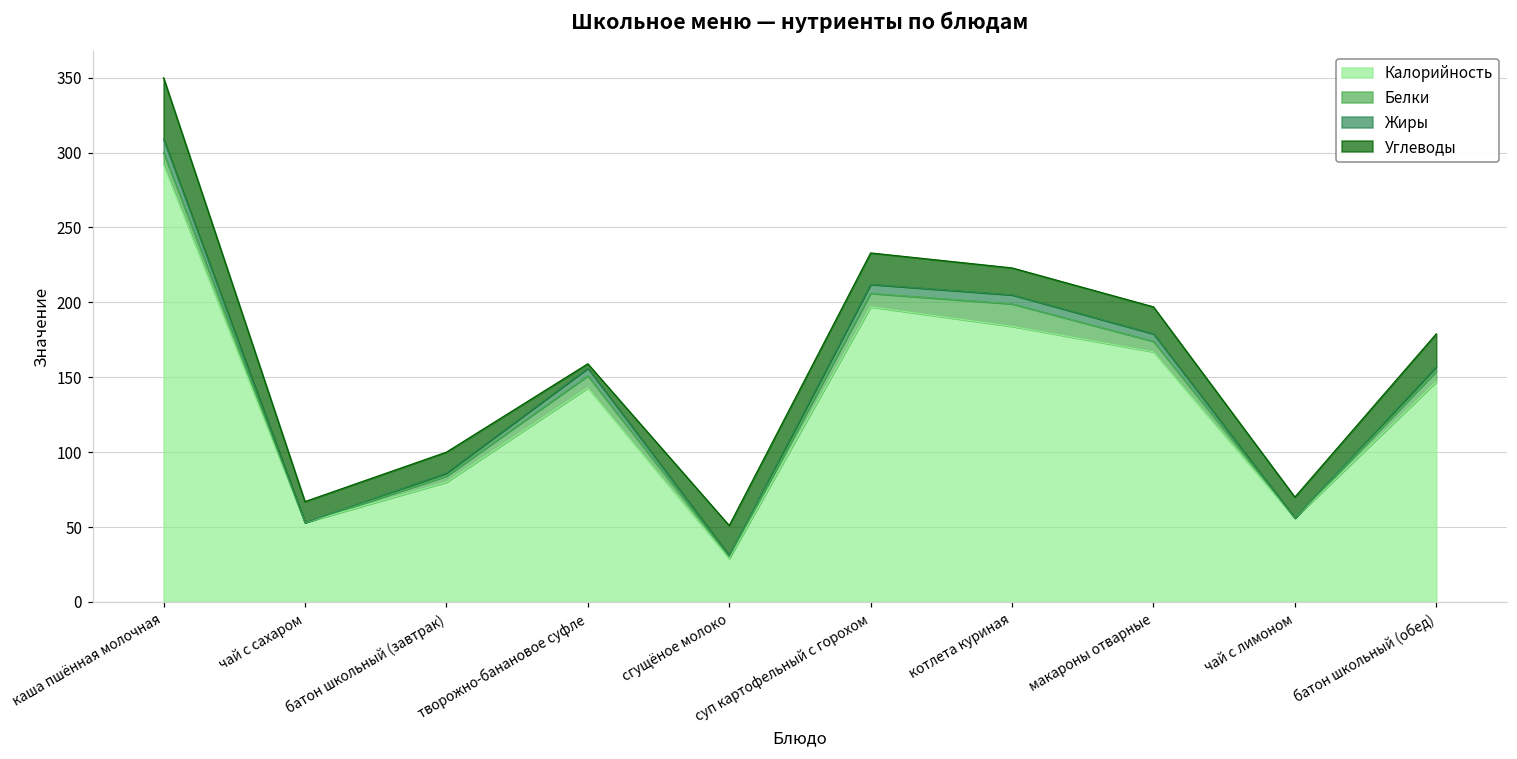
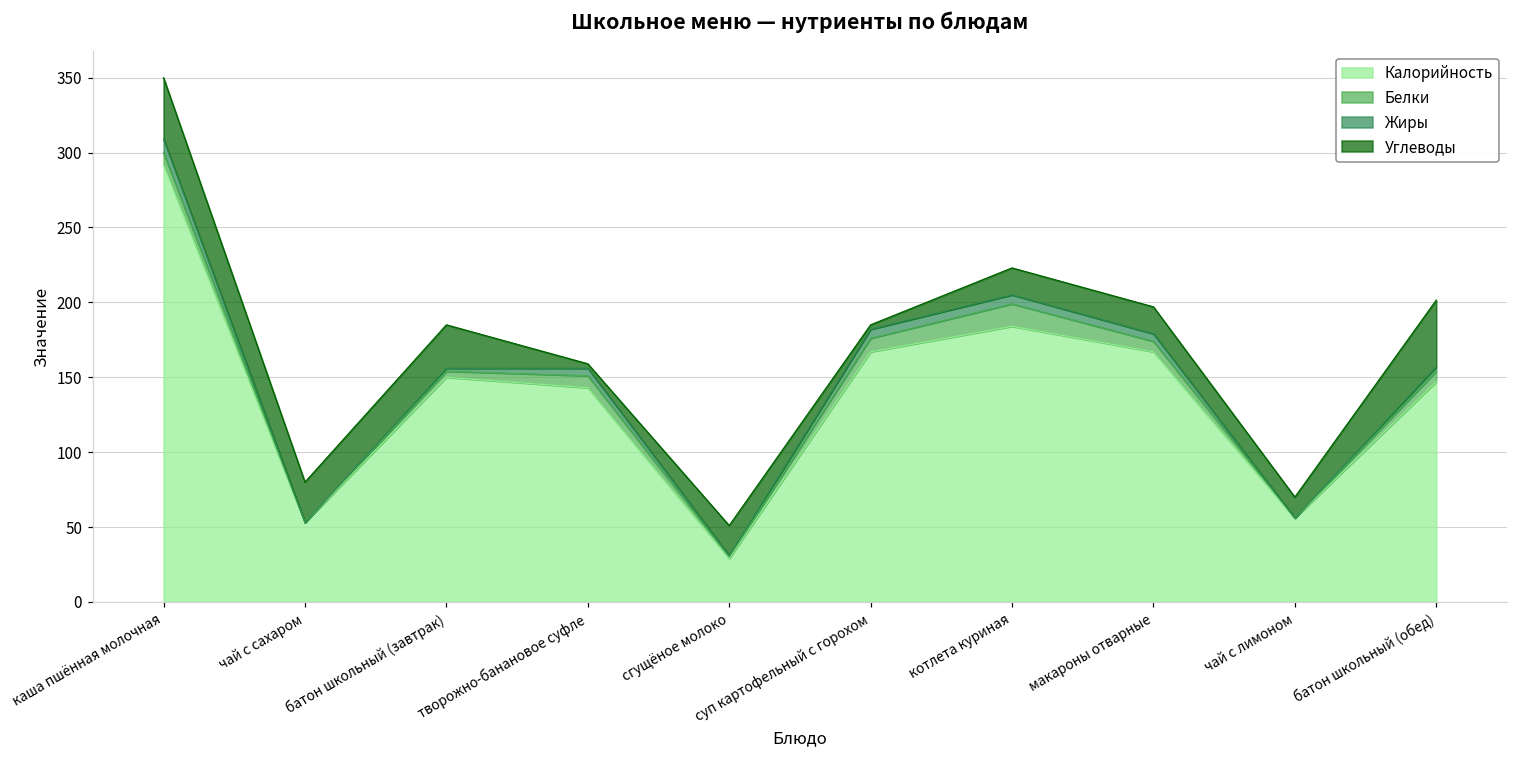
  {
    "Калорийность": {
      "каша пшённая молочная": 292,
-     "батон школьный (завтрак)": 80,
+     "батон школьный (завтрак)": 150,
      "творожно-банановое суфле": 143,
-     "суп картофельный с горохом": 197,
+     "суп картофельный с горохом": 167,
      "котлета куриная": 184,
      "макароны отварные": 167,
      "батон школьный (обед)": 147
    },
    "Углеводы": {
      "каша пшённая молочная": 41,
-     "чай с сахаром": 14,
-     "батон школьный (завтрак)": 14,
+     "чай с сахаром": 27,
+     "батон школьный (завтрак)": 29,
      "творожно-банановое суфле": 3,
      "сгущёное молоко": 20,
-     "суп картофельный с горохом": 21,
+     "суп картофельный с горохом": 3,
      "котлета куриная": 18,
      "макароны отварные": 18,
      "чай с лимоном": 14,
-     "батон школьный (обед)": 22
+     "батон школьный (обед)": 45
    }
  }
